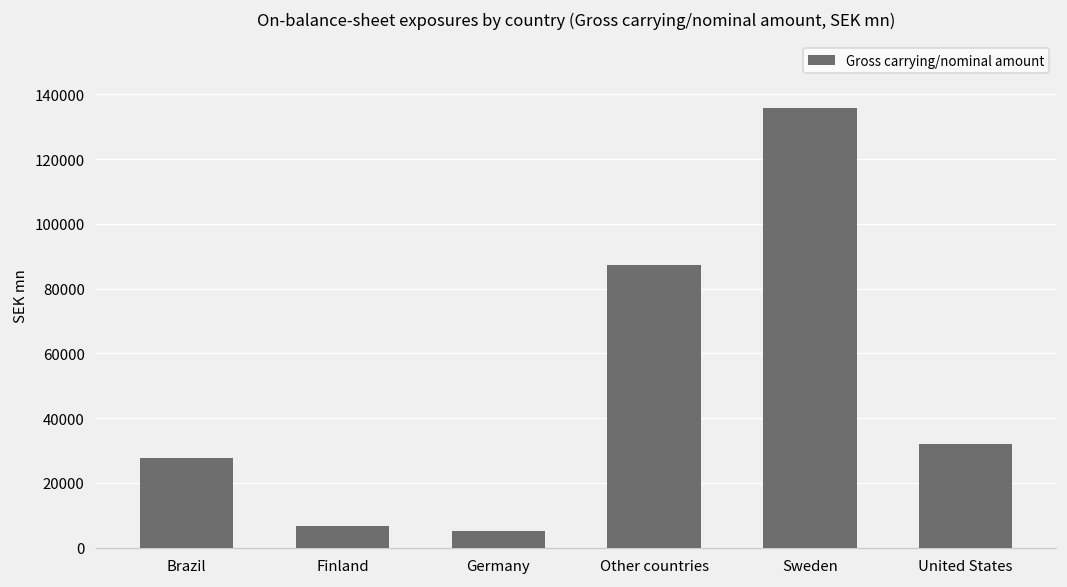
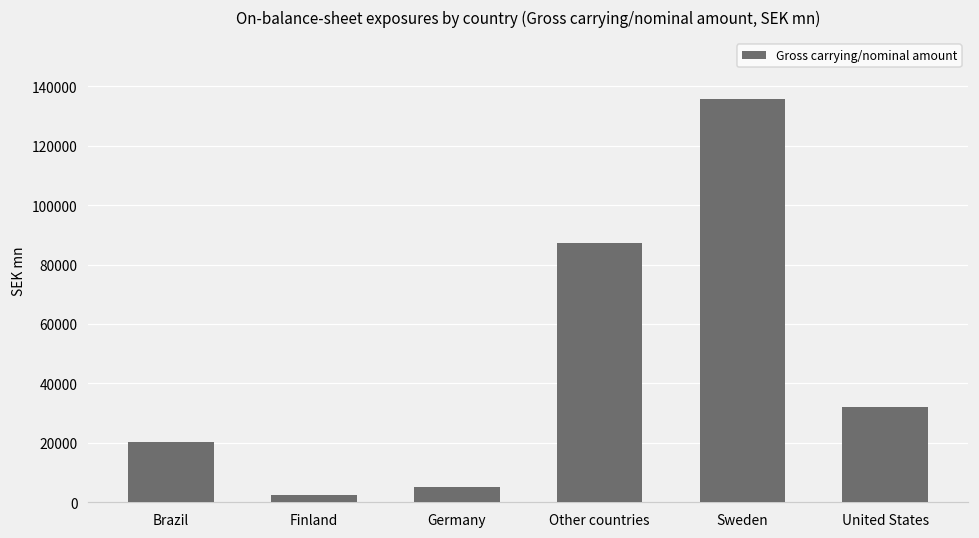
  {
-   "Brazil": 28000,
-   "Finland": 7000,
+   "Brazil": 20000,
+   "Finland": 2000,
    "Germany": 5000,
    "Other countries": 87000,
    "Sweden": 136000,
    "United States": 32000
  }
